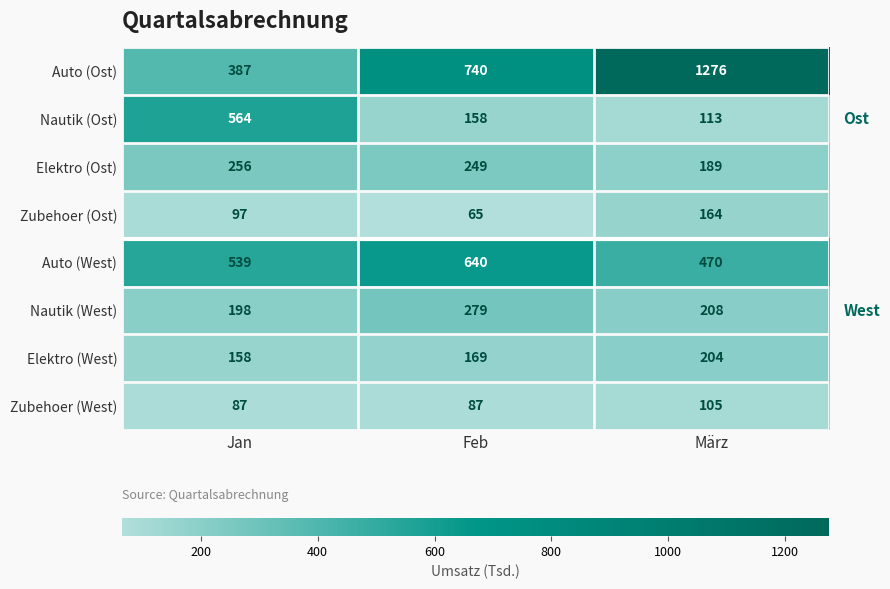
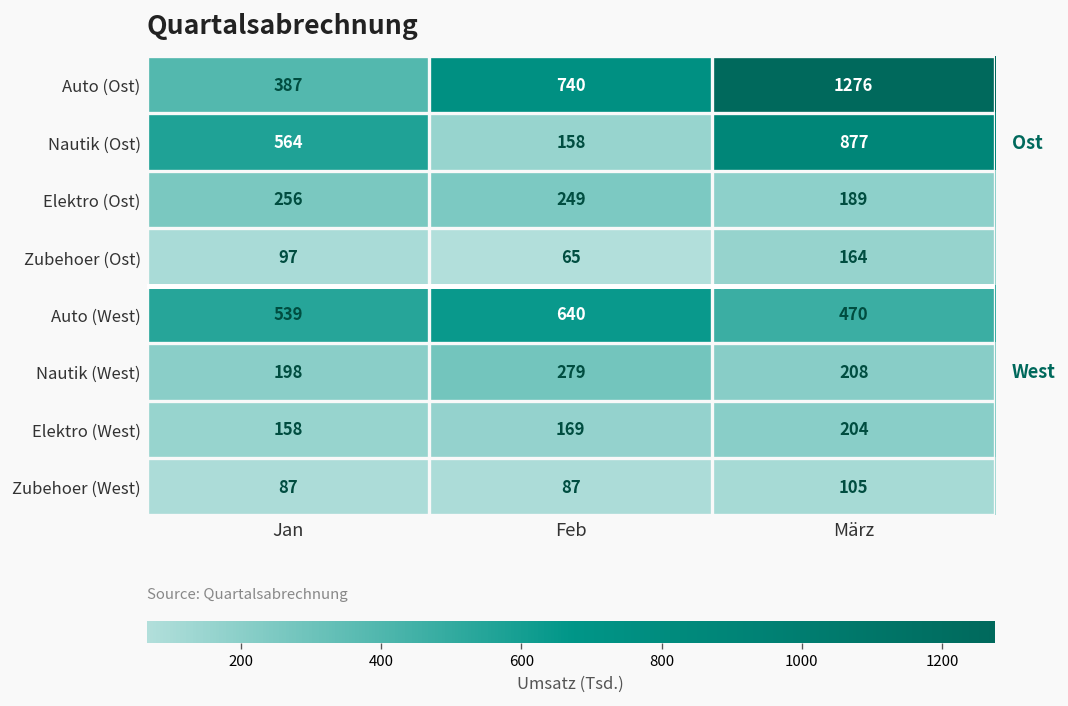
  {
    "Auto (Ost)": {
      "Jan": 387,
      "Feb": 740,
      "März": 1276
    },
    "Nautik (Ost)": {
      "Jan": 564,
      "Feb": 158,
-     "März": 113
+     "März": 877
    },
    "Elektro (Ost)": {
      "Jan": 256,
      "Feb": 249,
      "März": 189
    },
    "Zubehoer (Ost)": {
      "Jan": 97,
      "Feb": 65,
      "März": 164
    },
    "Auto (West)": {
      "Jan": 539,
      "Feb": 640,
      "März": 470
    },
    "Nautik (West)": {
      "Jan": 198,
      "Feb": 279,
      "März": 208
    },
    "Elektro (West)": {
      "Jan": 158,
      "Feb": 169,
      "März": 204
    },
    "Zubehoer (West)": {
      "Jan": 87,
      "Feb": 87,
      "März": 105
    }
  }
